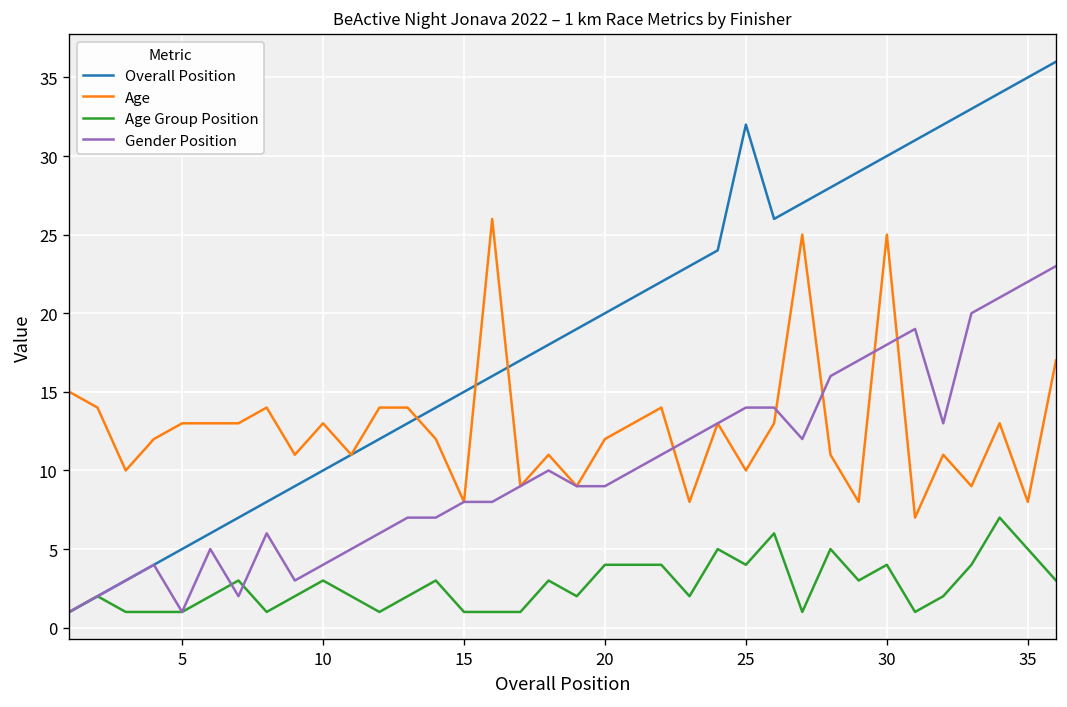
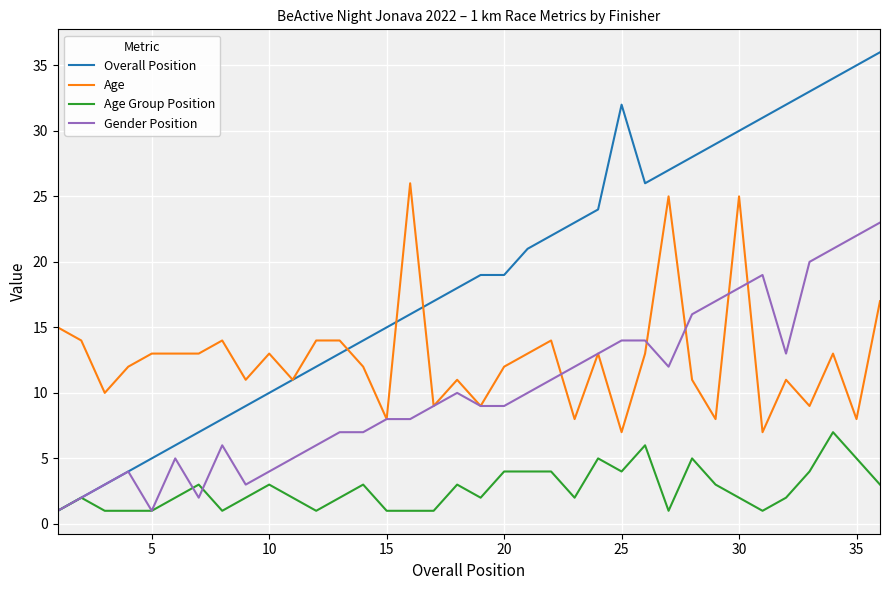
  {
    "Overall Position": {
      "5": 5,
      "10": 10,
      "15": 15,
-     "20": 20,
+     "20": 19,
      "25": 32,
      "30": 30,
      "35": 35
    },
    "Age": {
      "5": 13,
      "10": 13,
      "20": 12,
-     "25": 10,
+     "25": 7,
      "30": 25,
      "35": 8
    },
    "Age Group Position": {
      "10": 3,
      "15": 1,
      "20": 4,
      "25": 4,
-     "30": 4,
+     "30": 2,
      "35": 5
    },
    "Gender Position": {
      "10": 4,
      "20": 9,
      "25": 14,
      "30": 18,
      "35": 22
    }
  }
